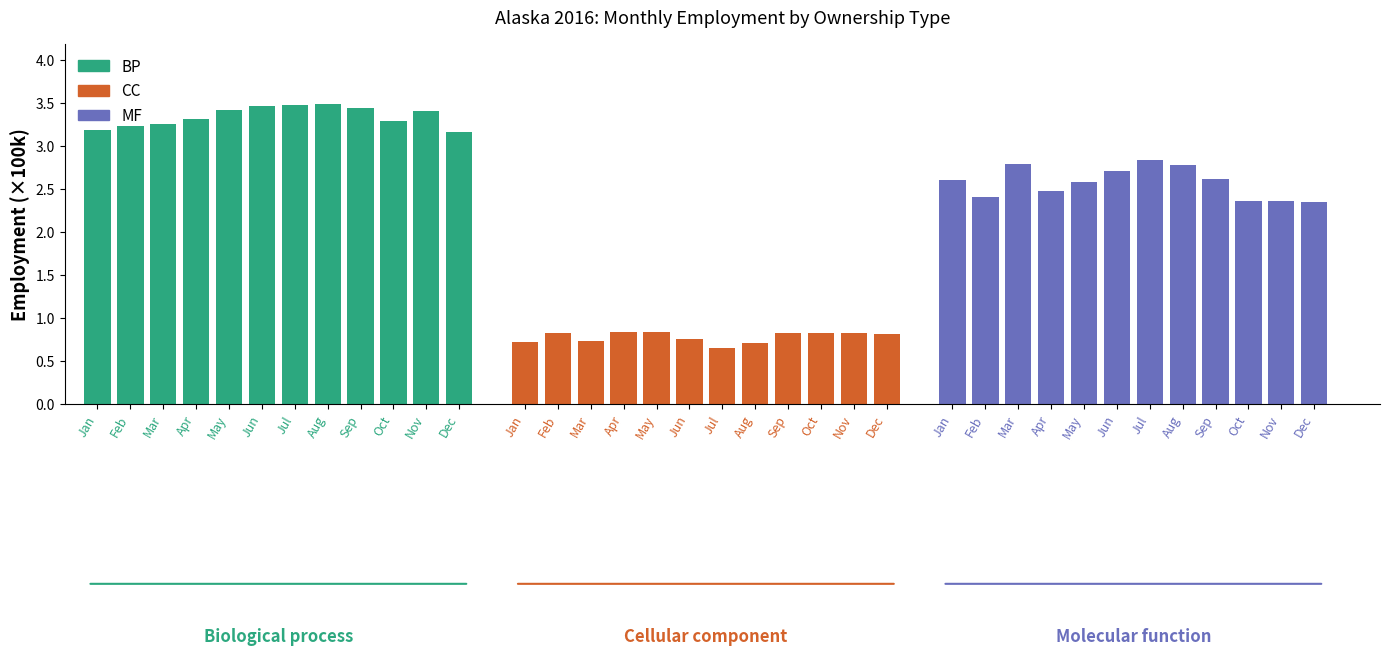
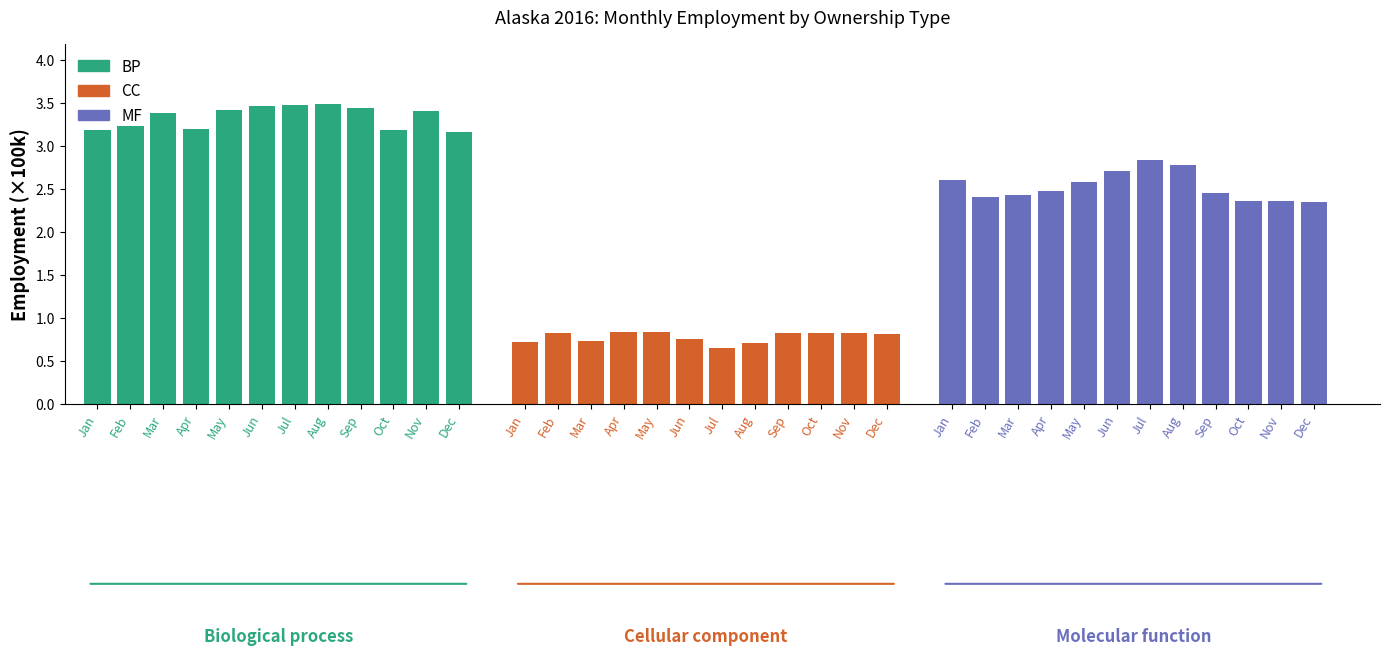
  {
    "BP": {
      "Jan": 3.2,
      "Feb": 3.2,
-     "Mar": 3.2,
-     "Apr": 3.3,
+     "Mar": 3.4,
+     "Apr": 3.2,
      "May": 3.4,
      "Jun": 3.5,
      "Jul": 3.5,
      "Aug": 3.5,
      "Sep": 3.4,
-     "Oct": 3.3,
+     "Oct": 3.2,
      "Nov": 3.4,
      "Dec": 3.2
    },
    "CC": {
      "Jan": 0.7,
      "Feb": 0.8,
      "Mar": 0.7,
      "Apr": 0.8,
      "May": 0.8,
      "Jun": 0.8,
      "Jul": 0.6,
      "Aug": 0.7,
      "Sep": 0.8,
      "Oct": 0.8,
      "Nov": 0.8,
      "Dec": 0.8
    },
    "MF": {
      "Jan": 2.6,
      "Feb": 2.4,
-     "Mar": 2.8,
+     "Mar": 2.4,
      "Apr": 2.5,
      "May": 2.6,
      "Jun": 2.7,
      "Jul": 2.8,
      "Aug": 2.8,
-     "Sep": 2.6,
+     "Sep": 2.5,
      "Oct": 2.4,
      "Nov": 2.4,
      "Dec": 2.3
    }
  }
